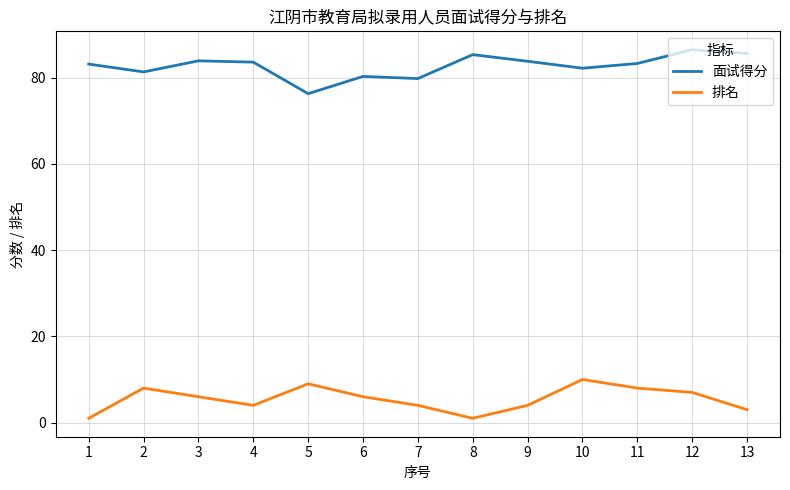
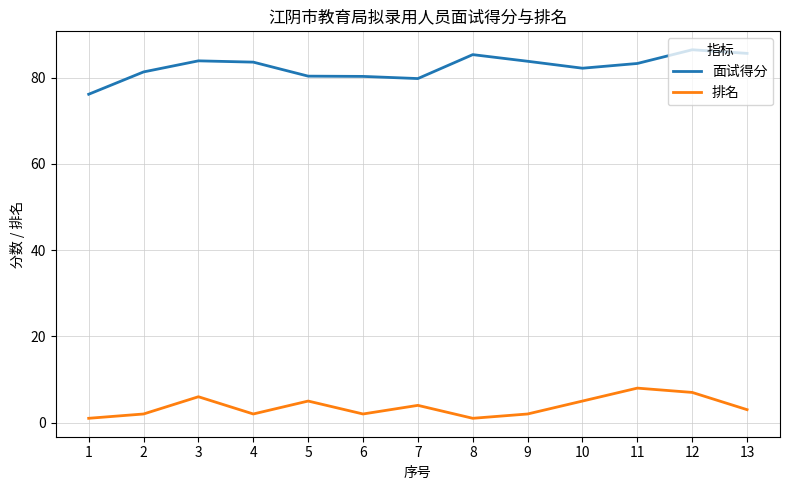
  {
    "面试得分": {
-     "1": 83,
+     "1": 76,
      "2": 81,
      "3": 84,
      "4": 84,
-     "5": 76,
+     "5": 80,
      "6": 80,
      "7": 80,
      "8": 85,
      "9": 84,
      "10": 82,
      "11": 83
    },
    "排名": {
      "1": 1,
-     "2": 8,
+     "2": 2,
      "3": 6,
-     "4": 4,
-     "5": 9,
-     "6": 6,
+     "4": 2,
+     "5": 5,
+     "6": 2,
      "7": 4,
      "8": 1,
-     "9": 4,
-     "10": 10,
+     "9": 2,
+     "10": 5,
      "11": 8,
      "12": 7,
      "13": 3
    }
  }
